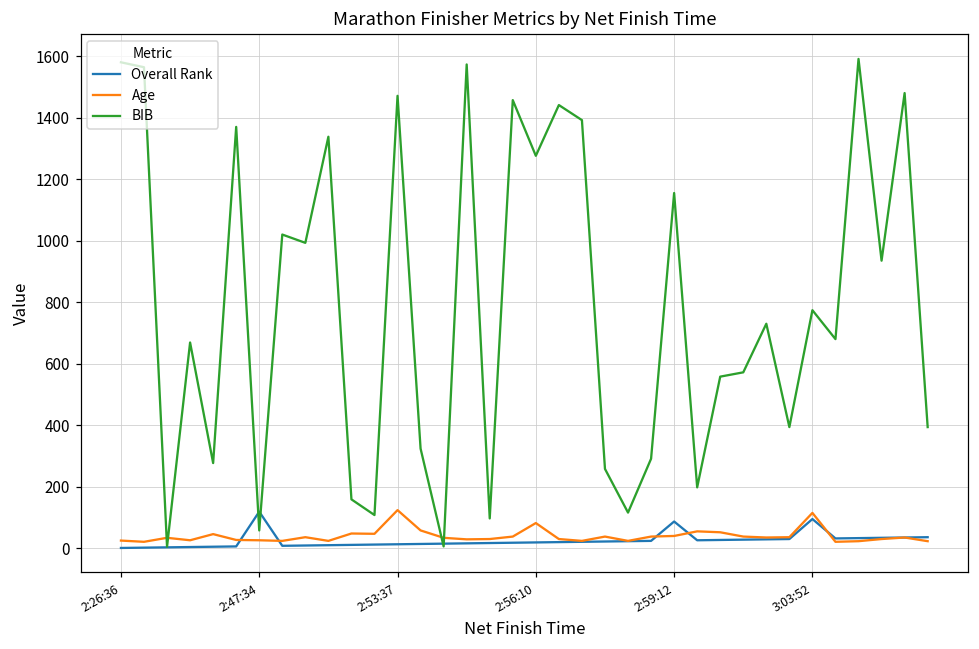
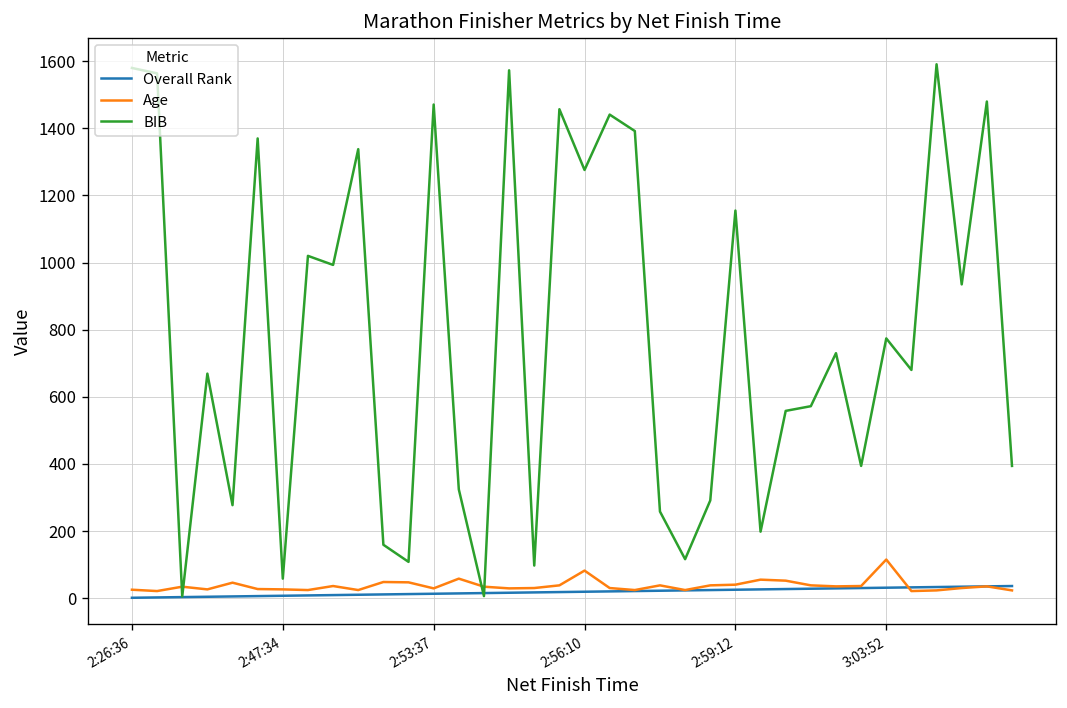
  {
    "Overall Rank": {
      "2:26:36": 0,
-     "2:47:34": 120,
+     "2:47:34": 10,
      "2:53:37": 10,
      "2:56:10": 20,
-     "2:59:12": 90,
-     "3:03:52": 100
+     "2:59:12": 30,
+     "3:03:52": 30
    },
    "Age": {
      "2:26:36": 30,
      "2:47:34": 30,
-     "2:53:37": 120,
+     "2:53:37": 30,
      "2:56:10": 80,
      "2:59:12": 40,
      "3:03:52": 120
    },
    "BIB": {
      "2:47:34": 60,
      "2:53:37": 1470,
      "2:56:10": 1280,
      "2:59:12": 1160,
      "3:03:52": 770
    }
  }
